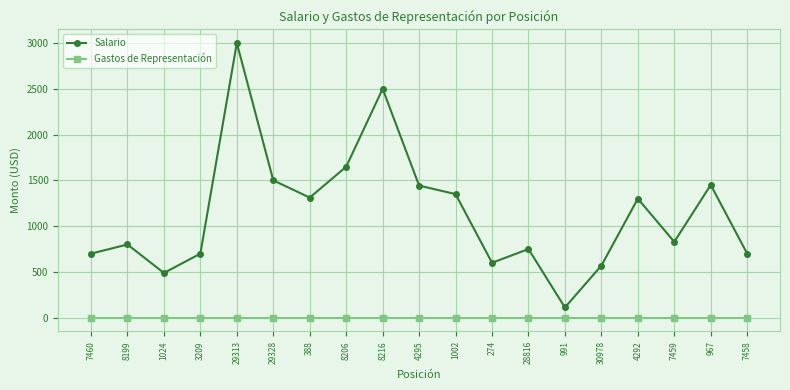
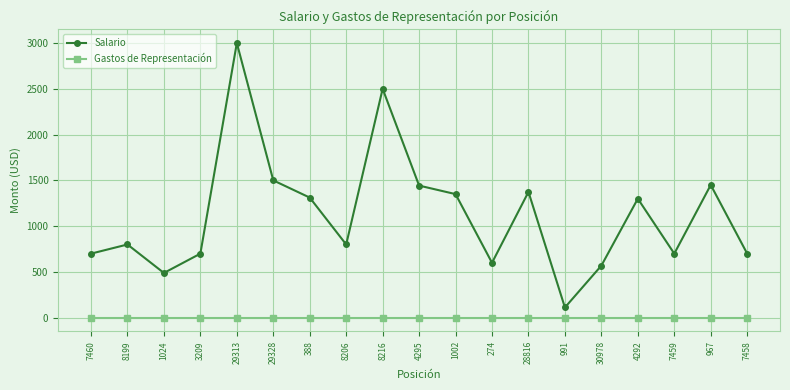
  {
    "Salario": {
      "7460": 700,
      "8199": 800,
      "1024": 500,
      "3209": 700,
      "29313": 3000,
      "29328": 1500,
      "388": 1300,
-     "8206": 1600,
+     "8206": 800,
      "8216": 2500,
      "4295": 1400,
      "1002": 1400,
      "274": 600,
-     "28816": 800,
+     "28816": 1400,
      "991": 100,
      "30978": 600,
      "4292": 1300,
-     "7459": 800,
+     "7459": 700,
      "967": 1500,
      "7458": 700
    },
    "Gastos de Representación": {
      "7460": 0,
      "8199": 0,
      "1024": 0,
      "3209": 0,
      "29313": 0,
      "29328": 0,
      "388": 0,
      "8206": 0,
      "8216": 0,
      "4295": 0,
      "1002": 0,
      "274": 0,
      "28816": 0,
      "991": 0,
      "30978": 0,
      "4292": 0,
      "7459": 0,
      "967": 0,
      "7458": 0
    }
  }
